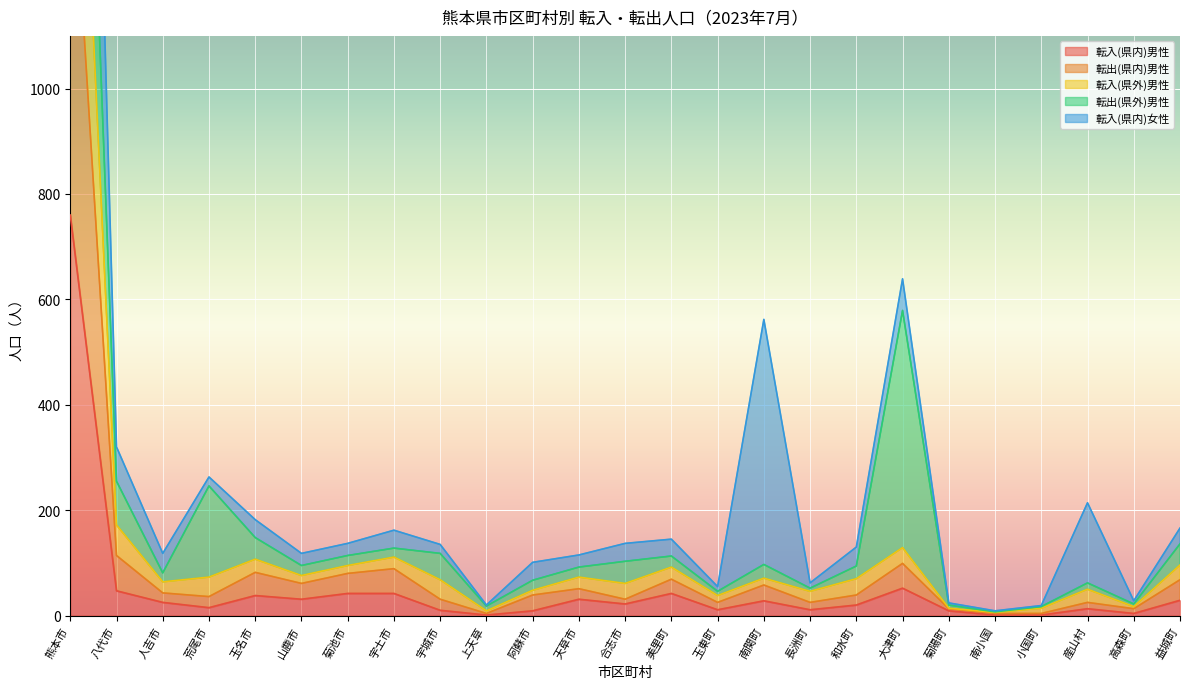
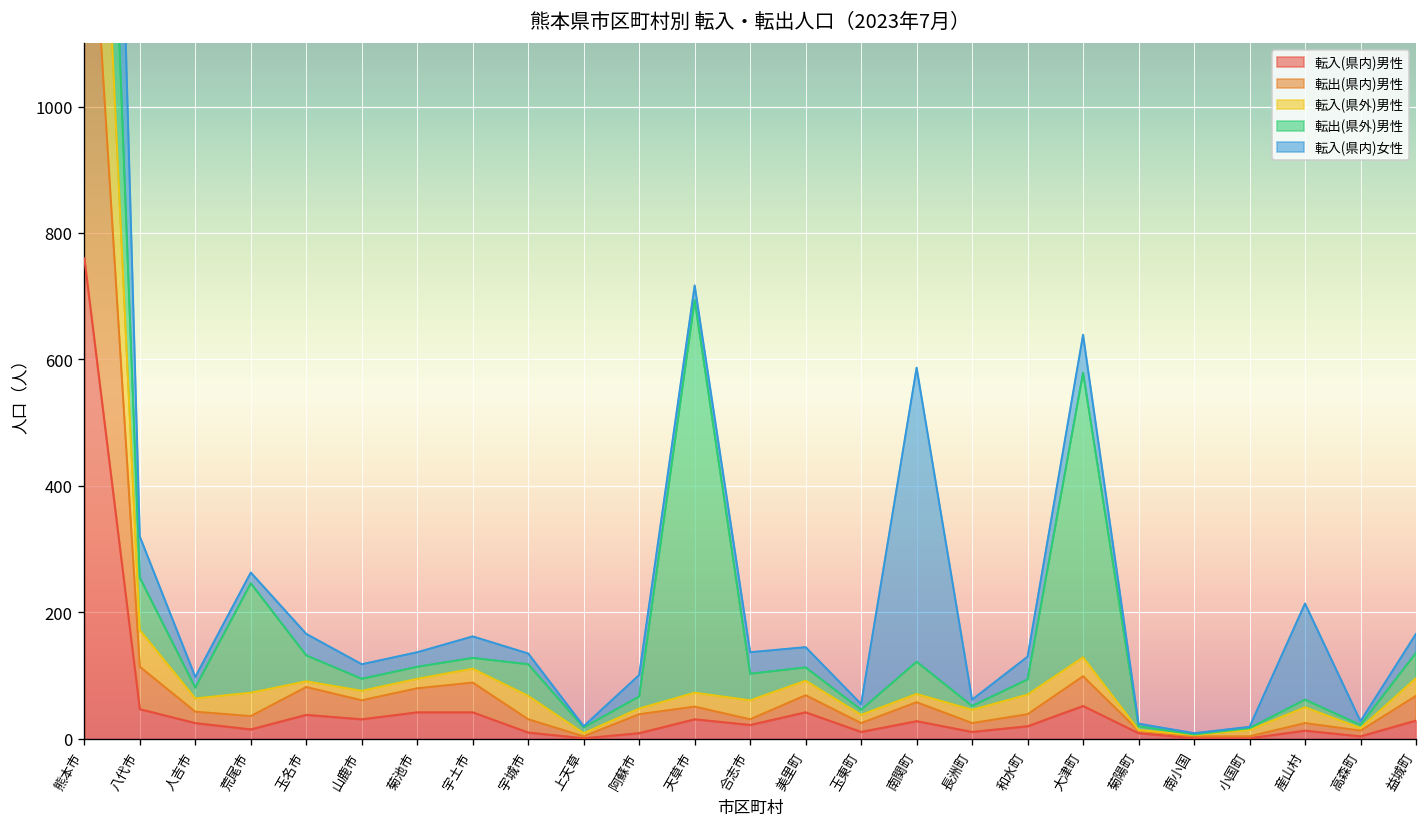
  {
    "転入(県外)男性": {
      "八代市": 60,
      "人吉市": 20,
      "荒尾市": 40,
-     "玉名市": 30,
+     "玉名市": 10,
      "山鹿市": 20,
      "菊池市": 20,
      "宇土市": 20,
      "宇城市": 40,
      "上天草": 10,
      "阿蘇市": 10,
      "天草市": 20,
      "合志市": 30,
      "美里町": 20,
      "玉東町": 10,
      "南関町": 10,
      "長洲町": 20,
      "和水町": 30,
      "大津町": 30,
      "産山村": 30,
      "益城町": 30
    },
    "転出(県外)男性": {
      "八代市": 80,
      "人吉市": 20,
      "荒尾市": 170,
      "玉名市": 40,
      "山鹿市": 20,
      "菊池市": 20,
      "宇土市": 20,
      "宇城市": 50,
      "阿蘇市": 20,
-     "天草市": 20,
+     "天草市": 620,
      "合志市": 40,
      "美里町": 20,
      "玉東町": 10,
-     "南関町": 30,
+     "南関町": 50,
      "長洲町": 10,
      "和水町": 20,
      "大津町": 450,
      "産山村": 10,
      "高森町": 10,
      "益城町": 40
    },
    "転入(県内)女性": {
      "八代市": 70,
-     "人吉市": 40,
+     "人吉市": 20,
      "荒尾市": 20,
      "玉名市": 30,
      "山鹿市": 20,
      "菊池市": 20,
      "宇土市": 30,
      "宇城市": 20,
      "阿蘇市": 30,
      "天草市": 20,
      "合志市": 30,
      "美里町": 30,
      "玉東町": 10,
      "南関町": 470,
      "長洲町": 10,
      "和水町": 40,
      "大津町": 60,
      "産山村": 150,
      "高森町": 10,
      "益城町": 30
    }
  }
